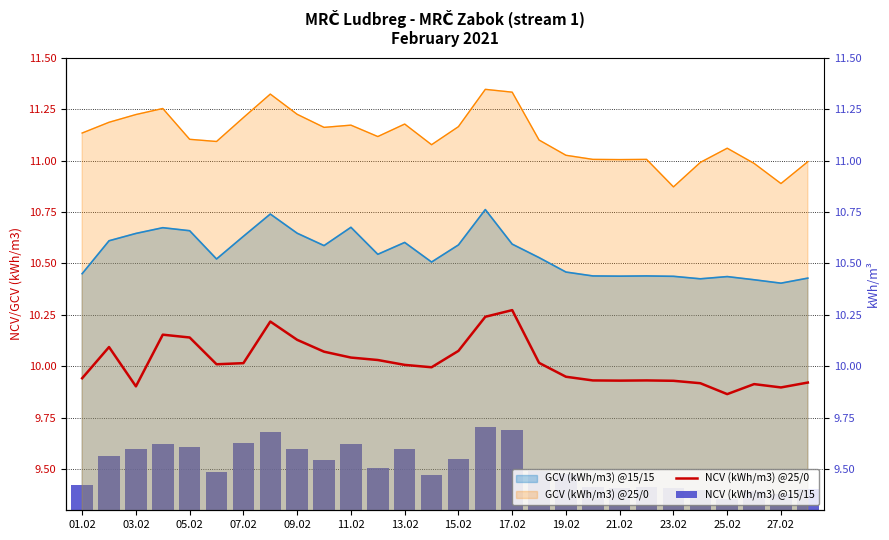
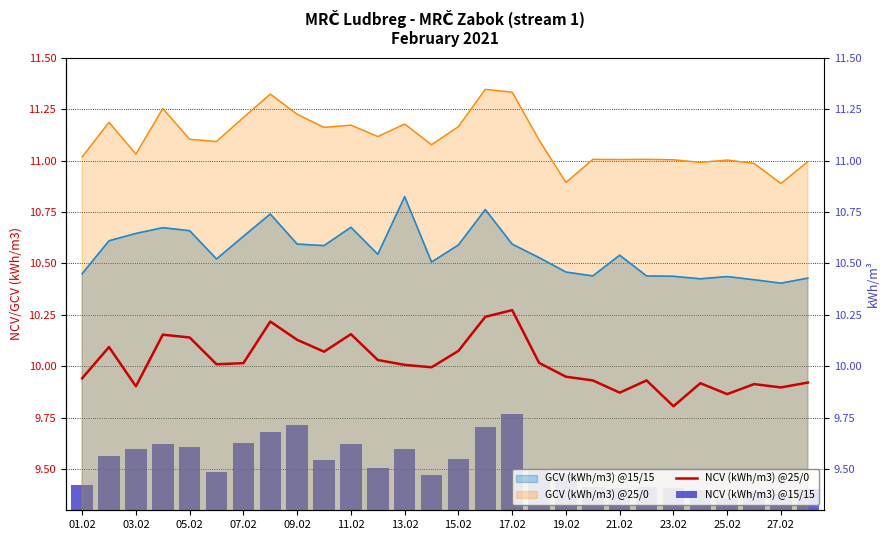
  {
    "GCV (kWh/m3) @15/15": {
      "01.02": 10.45,
      "03.02": 10.65,
      "05.02": 10.66,
      "07.02": 10.63,
-     "09.02": 10.65,
+     "09.02": 10.59,
      "11.02": 10.68,
-     "13.02": 10.60,
+     "13.02": 10.82,
      "15.02": 10.59,
      "17.02": 10.59,
      "19.02": 10.46,
-     "21.02": 10.44,
+     "21.02": 10.54,
      "23.02": 10.44,
      "25.02": 10.44,
      "27.02": 10.40
    },
    "NCV (kWh/m3) @15/15": {
      "01.02": 9.42,
      "03.02": 9.60,
      "05.02": 9.61,
      "07.02": 9.63,
-     "09.02": 9.60,
+     "09.02": 9.71,
      "11.02": 9.62,
      "13.02": 9.60,
      "15.02": 9.55,
-     "17.02": 9.69
+     "17.02": 9.77
    },
    "GCV (kWh/m3) @25/0": {
-     "01.02": 11.13,
-     "03.02": 11.22,
+     "01.02": 11.02,
+     "03.02": 11.03,
      "05.02": 11.10,
      "07.02": 11.21,
      "09.02": 11.22,
      "11.02": 11.17,
      "13.02": 11.18,
      "15.02": 11.16,
      "17.02": 11.33,
-     "19.02": 11.03,
+     "19.02": 10.89,
      "21.02": 11.00,
-     "23.02": 10.87,
-     "25.02": 11.06,
+     "23.02": 11.00,
+     "25.02": 11.00,
      "27.02": 10.89
    },
    "NCV (kWh/m3) @25/0": {
      "01.02": 9.94,
      "03.02": 9.90,
      "05.02": 10.14,
      "07.02": 10.02,
      "09.02": 10.13,
-     "11.02": 10.04,
+     "11.02": 10.16,
      "13.02": 10.01,
      "15.02": 10.07,
      "17.02": 10.27,
      "19.02": 9.95,
-     "21.02": 9.93,
-     "23.02": 9.93,
+     "21.02": 9.87,
+     "23.02": 9.81,
      "25.02": 9.86,
      "27.02": 9.90
    }
  }
